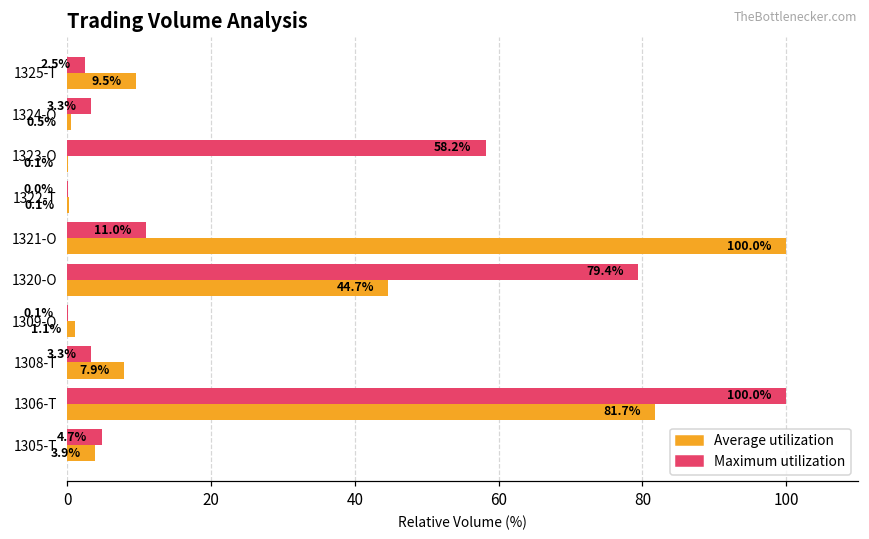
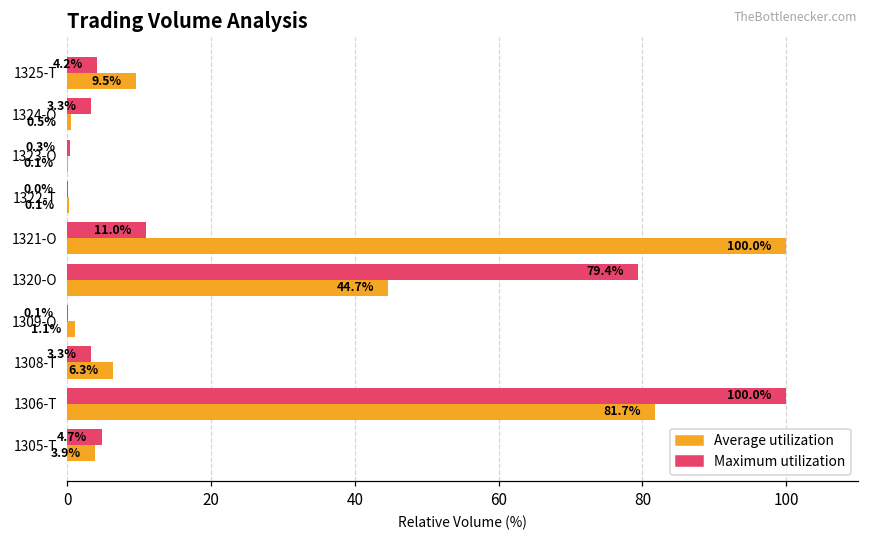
  {
    "Average utilization": {
      "1325-T": "9.5%",
      "1324-O": "0.5%",
      "1323-O": "0.1%",
      "1322-T": "0.1%",
      "1321-O": "100.0%",
      "1320-O": "44.7%",
      "1309-O": "1.1%",
-     "1308-T": "7.9%",
+     "1308-T": "6.3%",
      "1306-T": "81.7%",
      "1305-T": "3.9%"
    },
    "Maximum utilization": {
-     "1325-T": "2.5%",
+     "1325-T": "4.2%",
      "1324-O": "3.3%",
-     "1323-O": "58.2%",
+     "1323-O": "0.3%",
      "1322-T": "0.0%",
      "1321-O": "11.0%",
      "1320-O": "79.4%",
      "1309-O": "0.1%",
      "1308-T": "3.3%",
      "1306-T": "100.0%",
      "1305-T": "4.7%"
    }
  }
